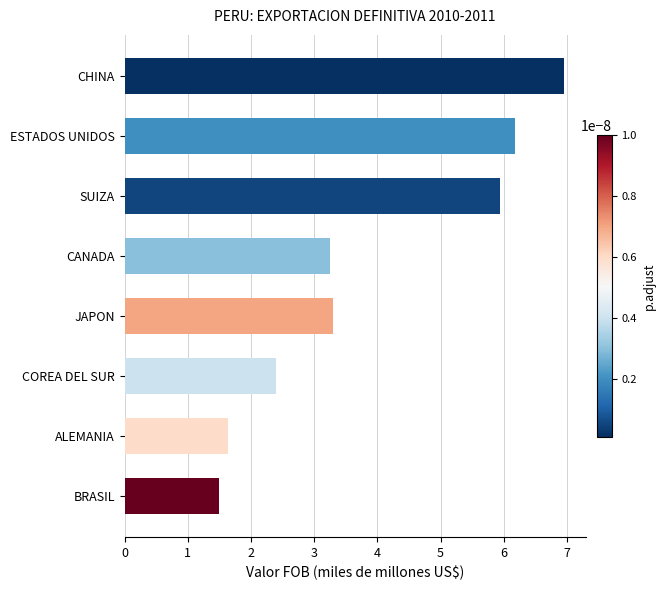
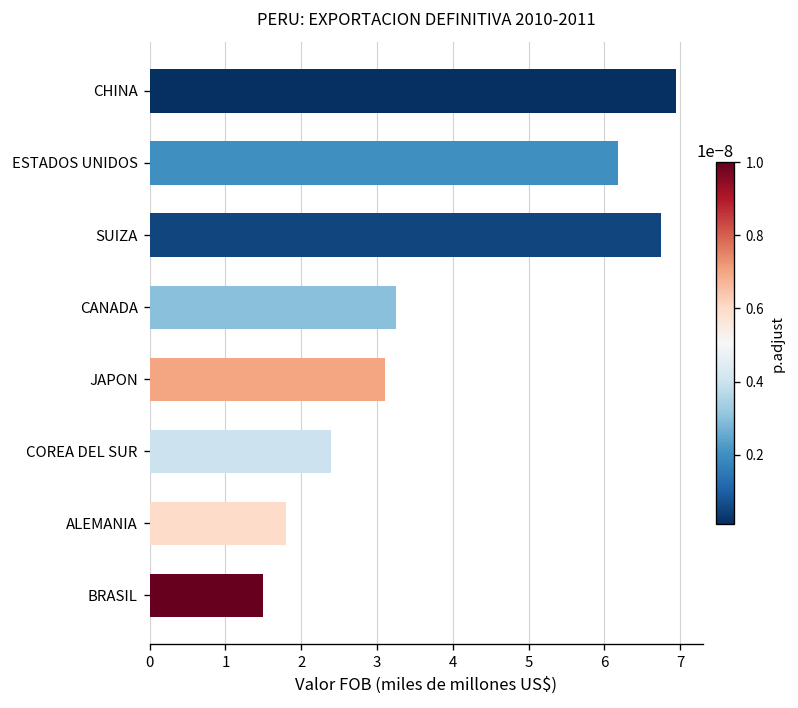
  {
    "CHINA": 6.9,
    "ESTADOS UNIDOS": 6.2,
-   "SUIZA": 5.9,
+   "SUIZA": 6.8,
    "CANADA": 3.3,
-   "JAPON": 3.3,
+   "JAPON": 3.1,
    "COREA DEL SUR": 2.4,
-   "ALEMANIA": 1.6,
+   "ALEMANIA": 1.8,
    "BRASIL": 1.5
  }
